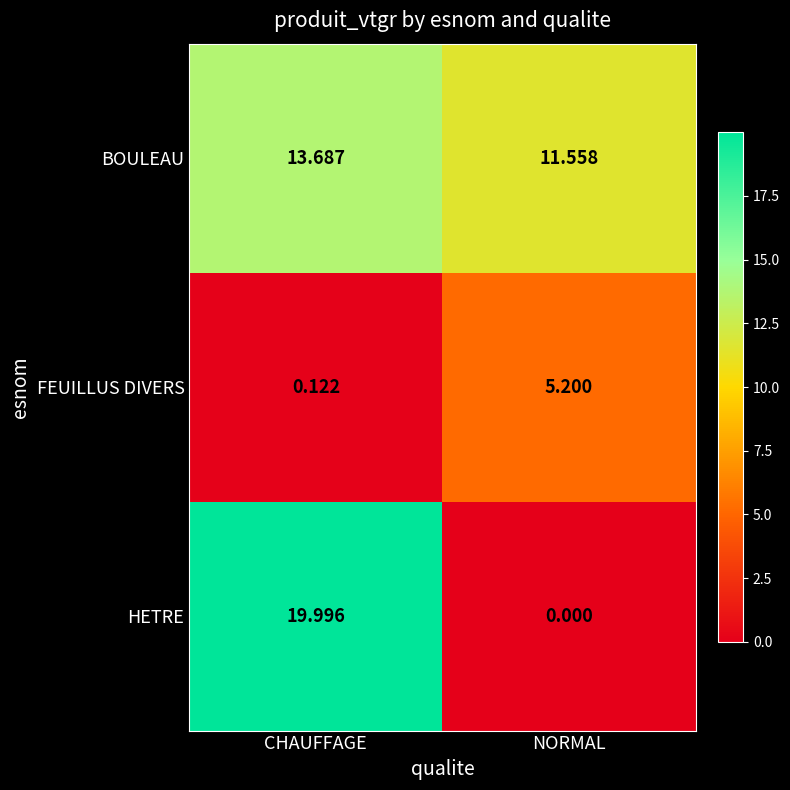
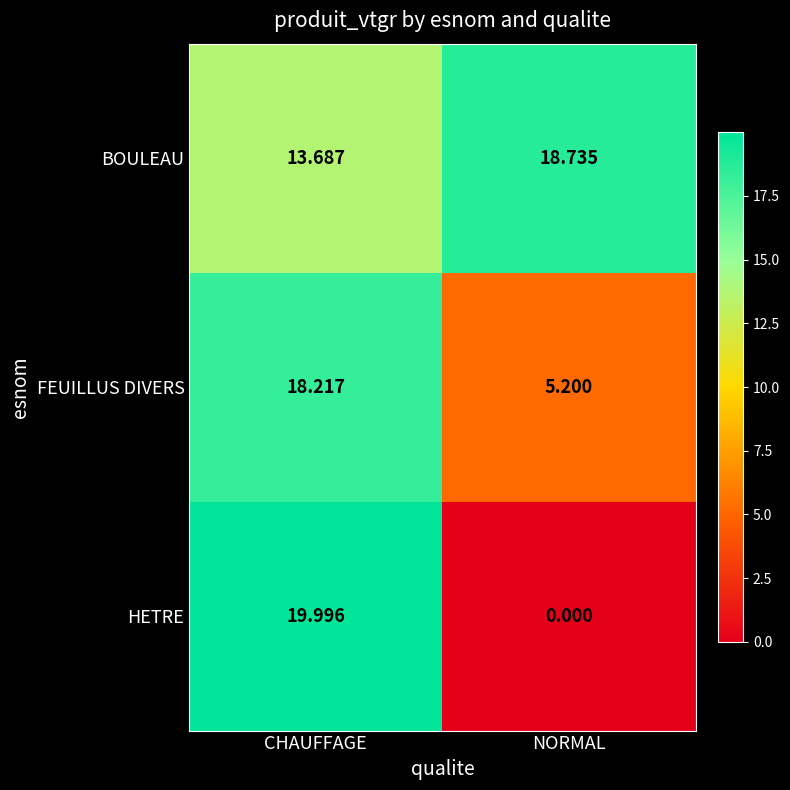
  {
    "BOULEAU": {
      "CHAUFFAGE": 13.687,
-     "NORMAL": 11.558
+     "NORMAL": 18.735
    },
    "FEUILLUS DIVERS": {
-     "CHAUFFAGE": 0.122,
+     "CHAUFFAGE": 18.217,
      "NORMAL": 5.200
    },
    "HETRE": {
      "CHAUFFAGE": 19.996,
      "NORMAL": 0.000
    }
  }
